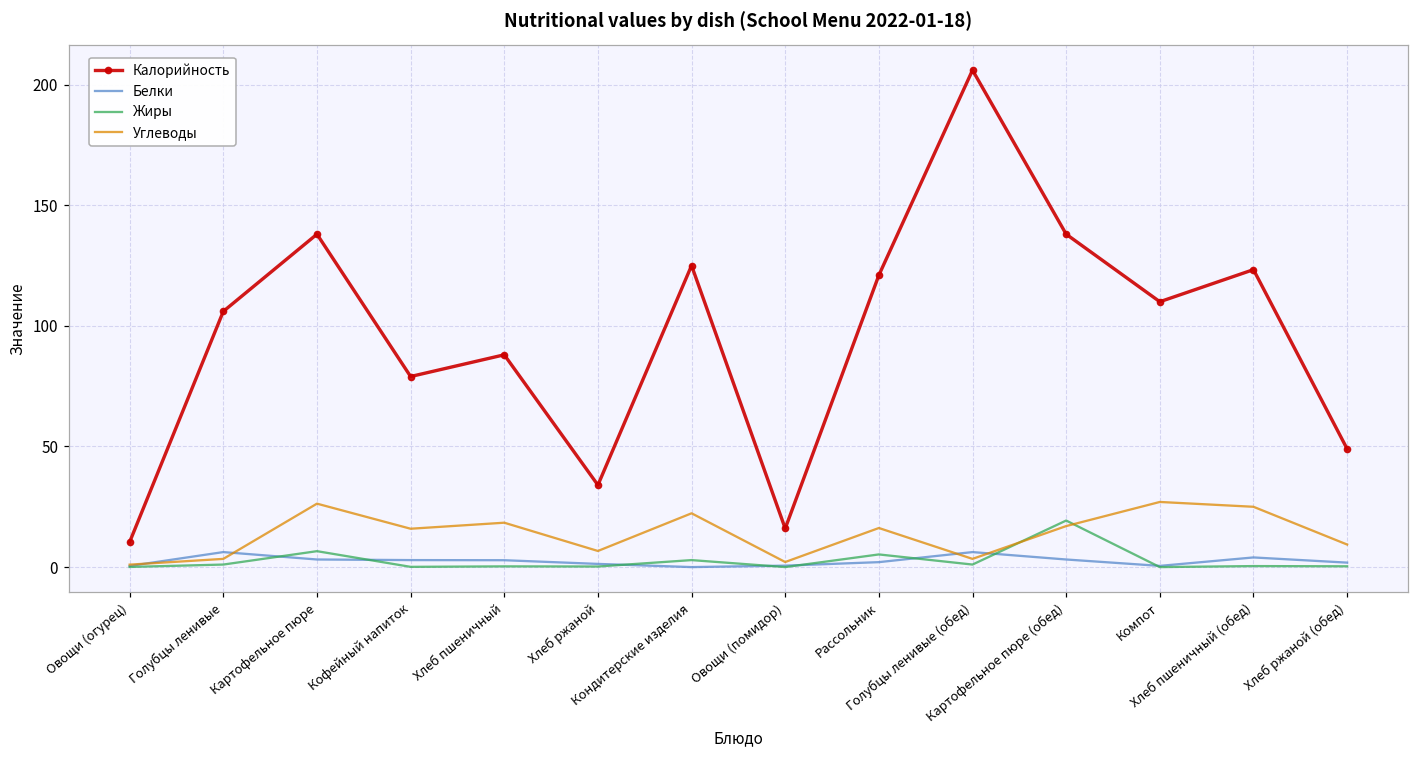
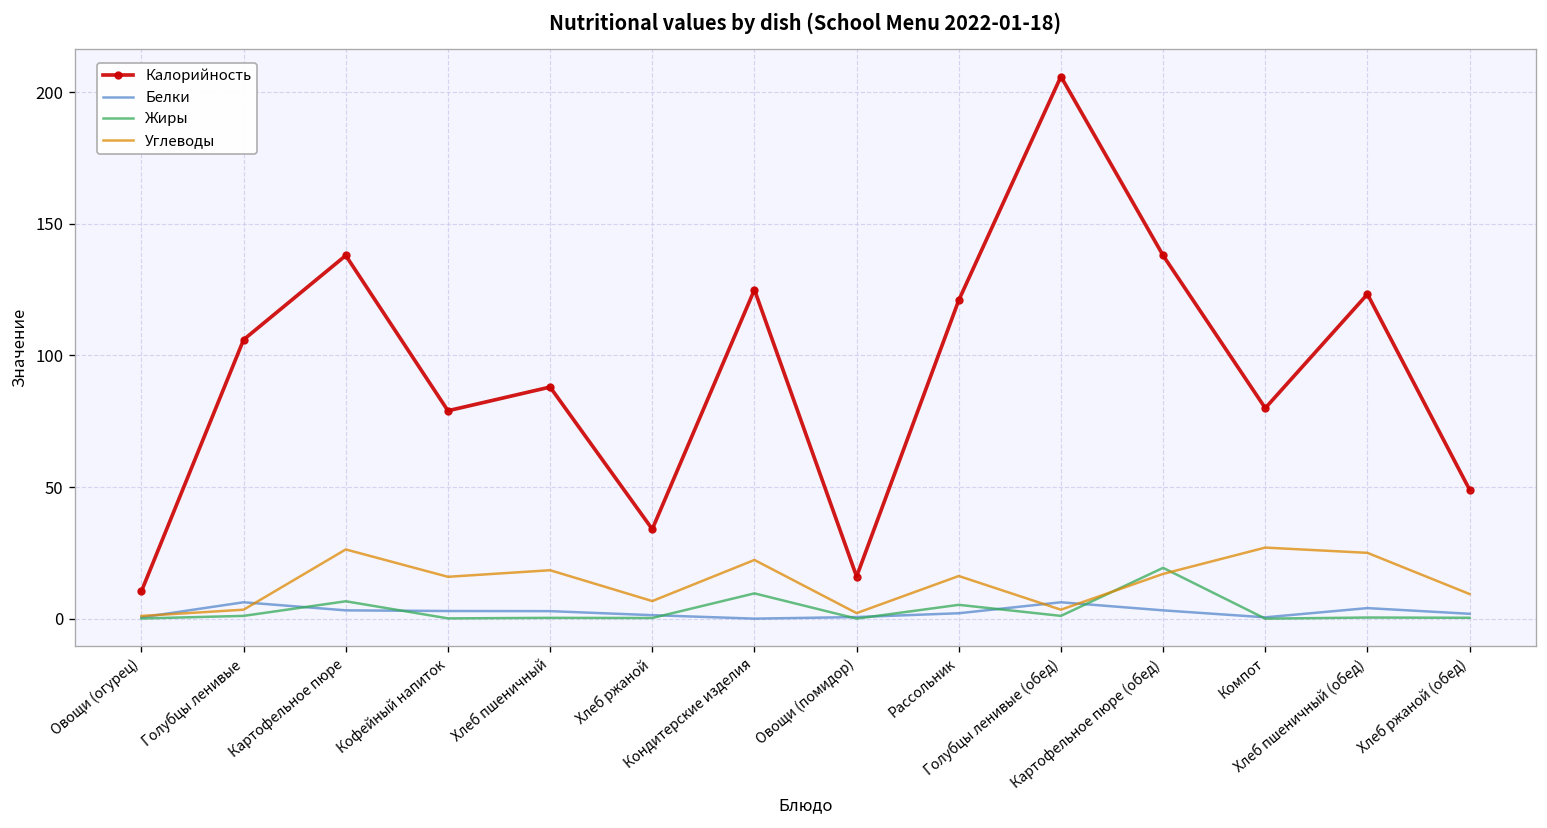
  {
    "Калорийность": {
      "Овощи (огурец)": 10,
      "Голубцы ленивые": 106,
      "Картофельное пюре": 138,
      "Кофейный напиток": 79,
      "Хлеб пшеничный": 88,
      "Хлеб ржаной": 34,
      "Кондитерские изделия": 125,
      "Овощи (помидор)": 16,
      "Рассольник": 121,
      "Голубцы ленивые (обед)": 206,
      "Картофельное пюре (обед)": 138,
-     "Компот": 110,
+     "Компот": 80,
      "Хлеб пшеничный (обед)": 123,
      "Хлеб ржаной (обед)": 49
    },
    "Белки": {
      "Голубцы ленивые": 6,
      "Картофельное пюре": 3,
      "Кофейный напиток": 3,
      "Хлеб пшеничный": 3,
      "Кондитерские изделия": 0,
      "Рассольник": 2,
      "Голубцы ленивые (обед)": 6,
      "Картофельное пюре (обед)": 3,
      "Хлеб пшеничный (обед)": 4,
      "Хлеб ржаной (обед)": 2
    },
    "Жиры": {
      "Голубцы ленивые": 1,
      "Картофельное пюре": 7,
      "Кофейный напиток": 0,
      "Хлеб пшеничный": 0,
-     "Кондитерские изделия": 3,
+     "Кондитерские изделия": 10,
      "Рассольник": 5,
      "Голубцы ленивые (обед)": 1,
      "Картофельное пюре (обед)": 19,
      "Хлеб пшеничный (обед)": 0,
      "Хлеб ржаной (обед)": 0
    },
    "Углеводы": {
      "Голубцы ленивые": 3,
      "Картофельное пюре": 26,
      "Кофейный напиток": 16,
      "Хлеб пшеничный": 18,
      "Хлеб ржаной": 7,
      "Кондитерские изделия": 22,
      "Овощи (помидор)": 2,
      "Рассольник": 16,
      "Голубцы ленивые (обед)": 3,
      "Картофельное пюре (обед)": 17,
      "Компот": 27,
      "Хлеб пшеничный (обед)": 25,
      "Хлеб ржаной (обед)": 9
    }
  }
